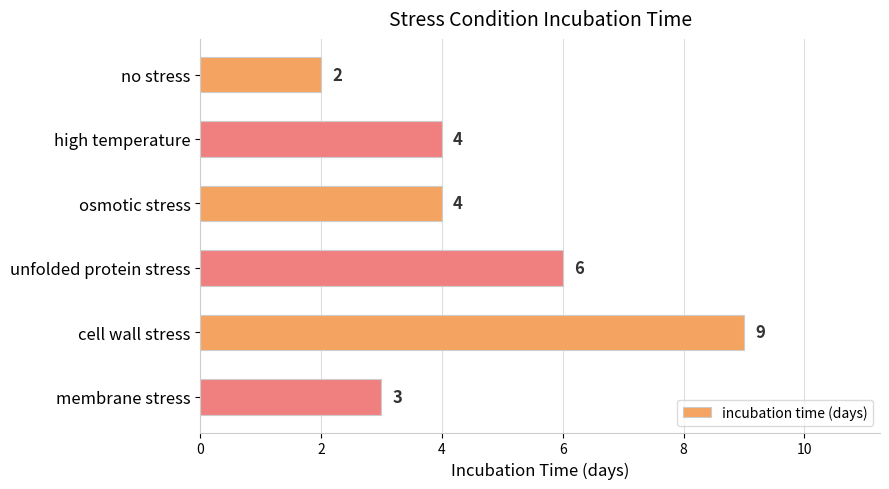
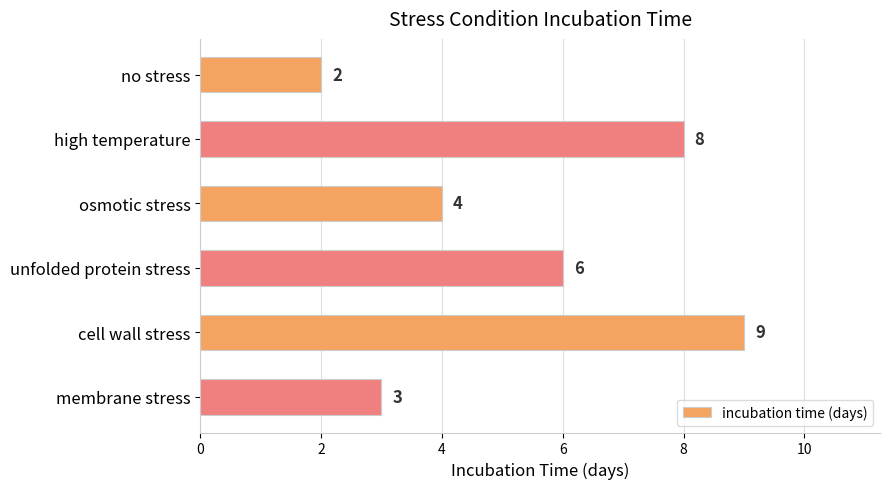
  {
    "no stress": 2,
-   "high temperature": 4,
+   "high temperature": 8,
    "osmotic stress": 4,
    "unfolded protein stress": 6,
    "cell wall stress": 9,
    "membrane stress": 3
  }
